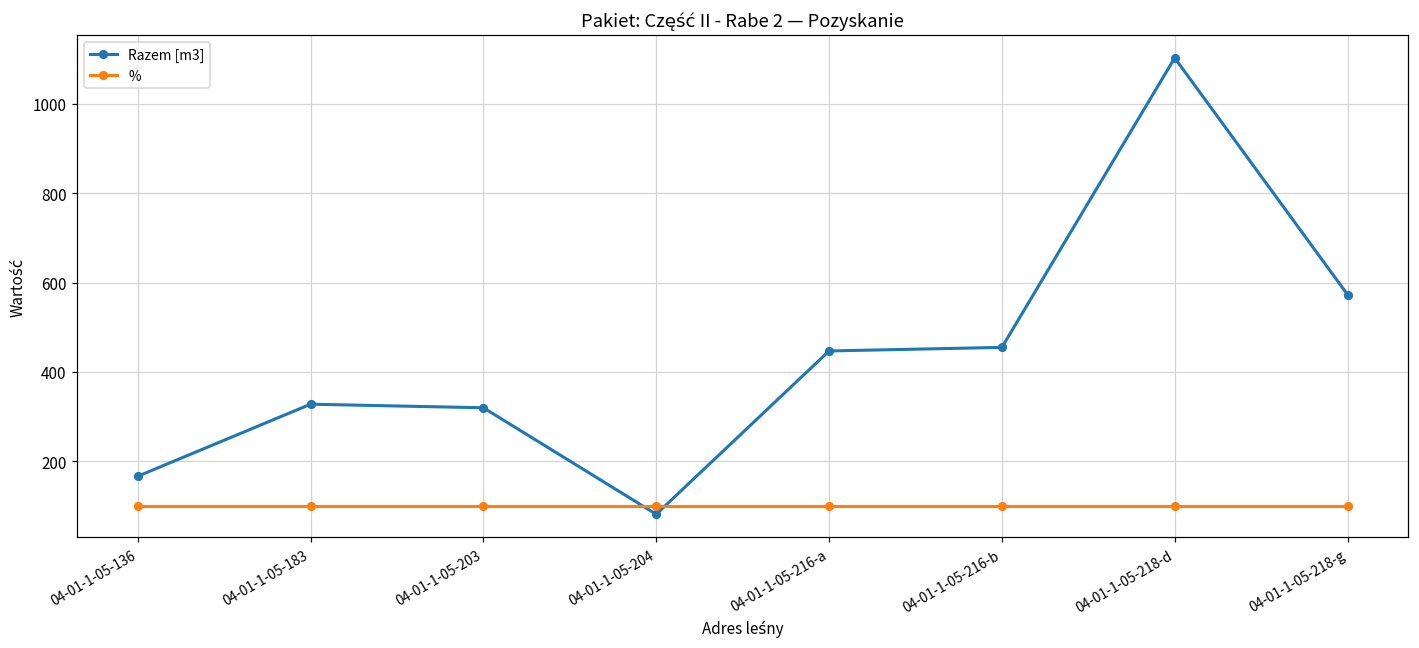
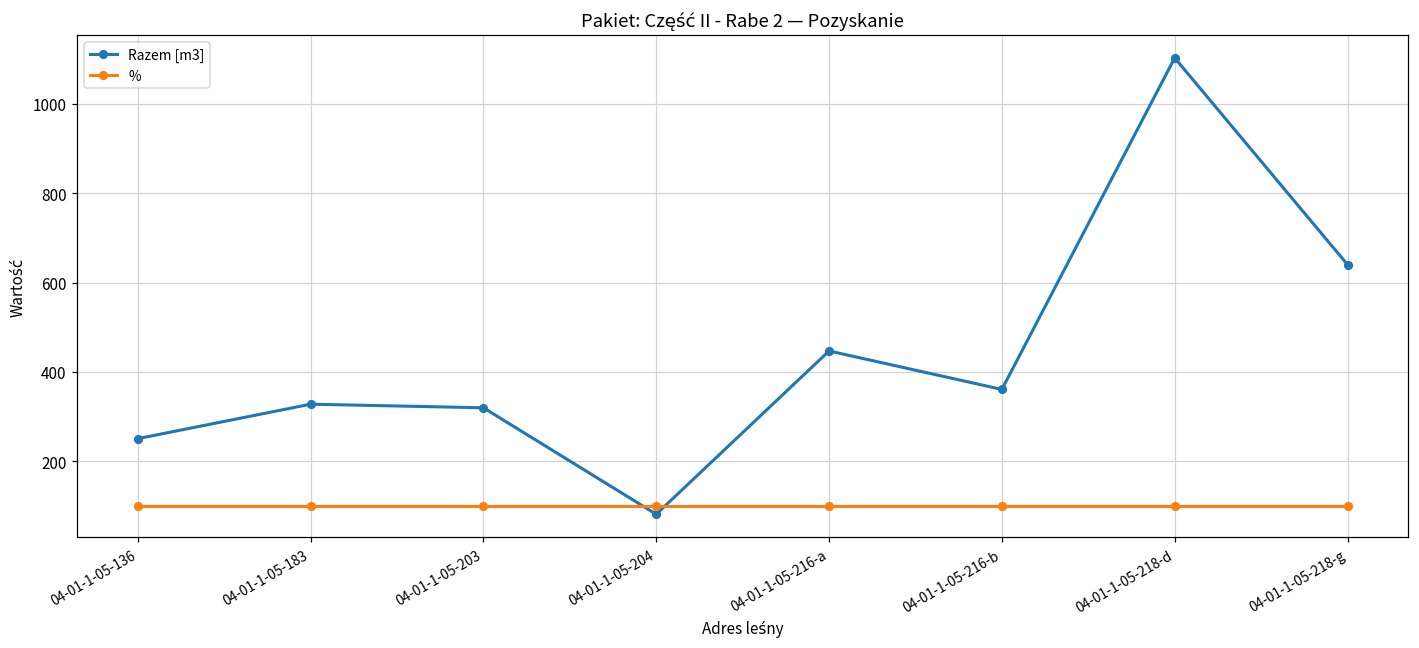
  {
    "Razem [m3]": {
-     "04-01-1-05-136": 170,
+     "04-01-1-05-136": 250,
      "04-01-1-05-183": 330,
      "04-01-1-05-203": 320,
      "04-01-1-05-204": 80,
      "04-01-1-05-216-a": 450,
-     "04-01-1-05-216-b": 460,
+     "04-01-1-05-216-b": 360,
      "04-01-1-05-218-d": 1100,
-     "04-01-1-05-218-g": 570
+     "04-01-1-05-218-g": 640
    },
    "%": {
      "04-01-1-05-136": 100,
      "04-01-1-05-183": 100,
      "04-01-1-05-203": 100,
      "04-01-1-05-204": 100,
      "04-01-1-05-216-a": 100,
      "04-01-1-05-216-b": 100,
      "04-01-1-05-218-d": 100,
      "04-01-1-05-218-g": 100
    }
  }
